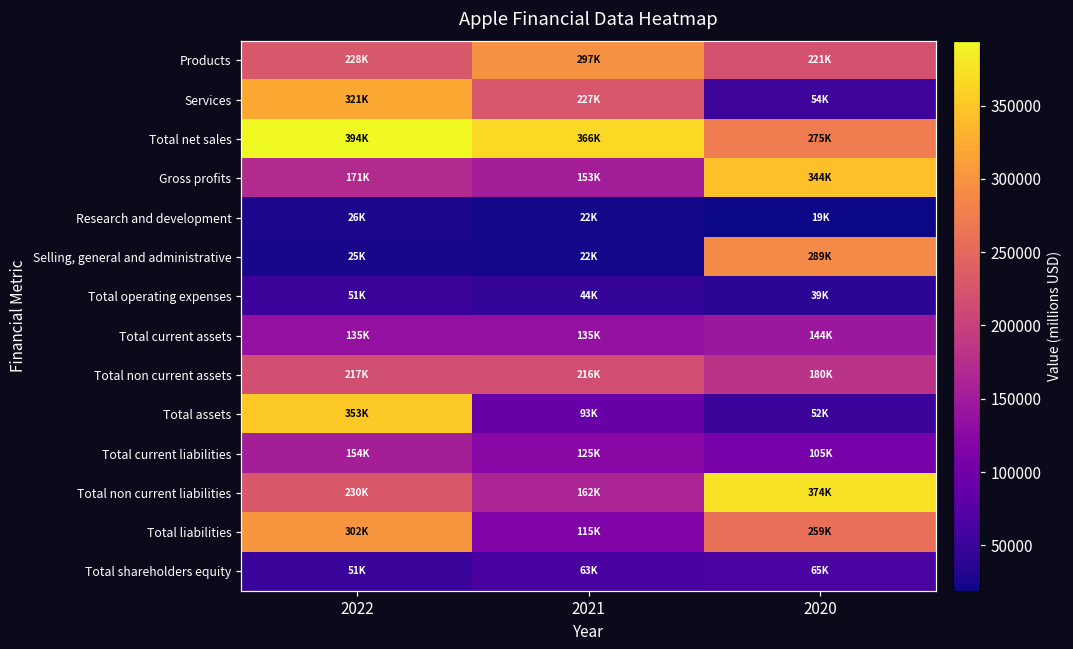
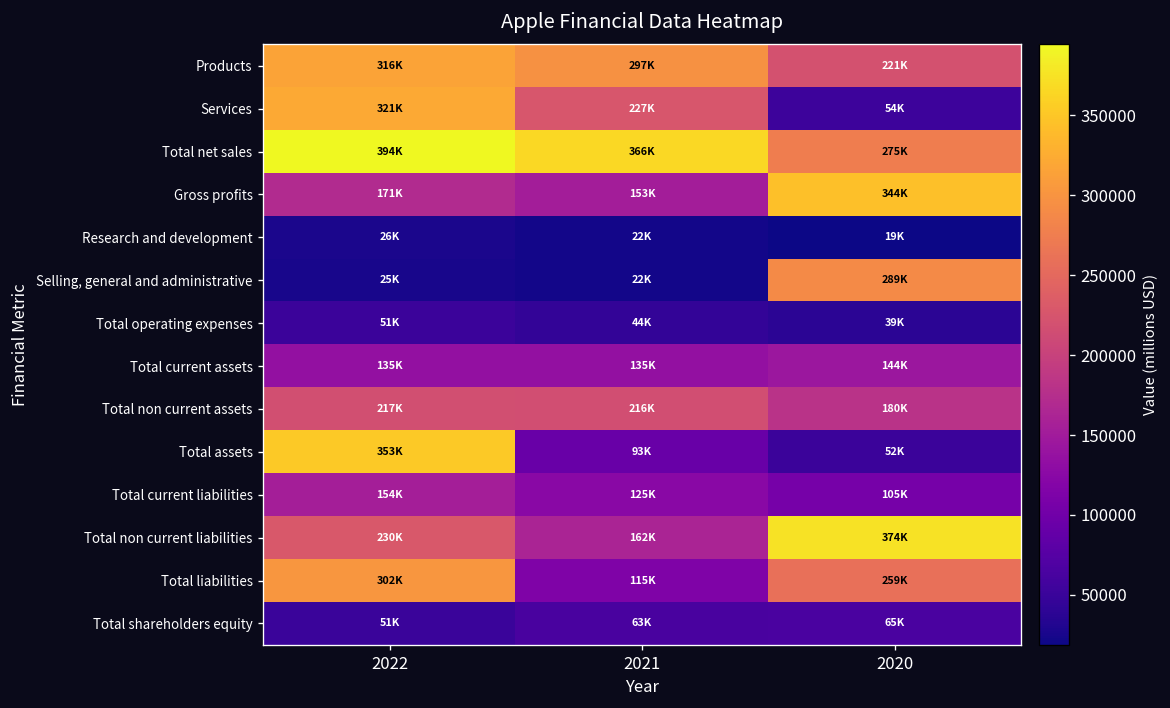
  {
    "Products": {
-     "2022": "228K",
+     "2022": "316K",
      "2021": "297K",
      "2020": "221K"
    },
    "Services": {
      "2022": "321K",
      "2021": "227K",
      "2020": "54K"
    },
    "Total net sales": {
      "2022": "394K",
      "2021": "366K",
      "2020": "275K"
    },
    "Gross profits": {
      "2022": "171K",
      "2021": "153K",
      "2020": "344K"
    },
    "Research and development": {
      "2022": "26K",
      "2021": "22K",
      "2020": "19K"
    },
    "Selling, general and administrative": {
      "2022": "25K",
      "2021": "22K",
      "2020": "289K"
    },
    "Total operating expenses": {
      "2022": "51K",
      "2021": "44K",
      "2020": "39K"
    },
    "Total current assets": {
      "2022": "135K",
      "2021": "135K",
      "2020": "144K"
    },
    "Total non current assets": {
      "2022": "217K",
      "2021": "216K",
      "2020": "180K"
    },
    "Total assets": {
      "2022": "353K",
      "2021": "93K",
      "2020": "52K"
    },
    "Total current liabilities": {
      "2022": "154K",
      "2021": "125K",
      "2020": "105K"
    },
    "Total non current liabilities": {
      "2022": "230K",
      "2021": "162K",
      "2020": "374K"
    },
    "Total liabilities": {
      "2022": "302K",
      "2021": "115K",
      "2020": "259K"
    },
    "Total shareholders equity": {
      "2022": "51K",
      "2021": "63K",
      "2020": "65K"
    }
  }
